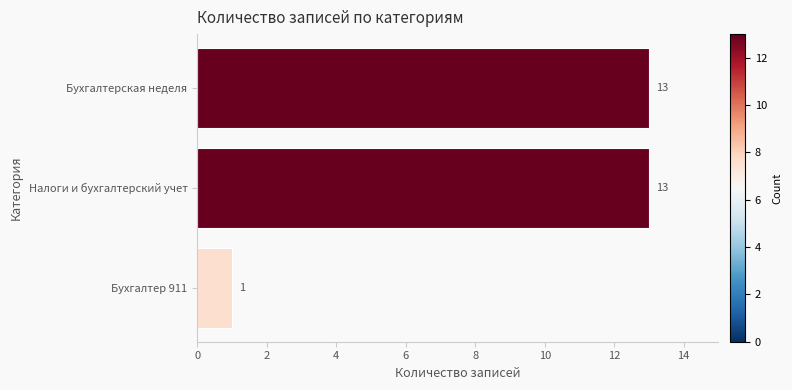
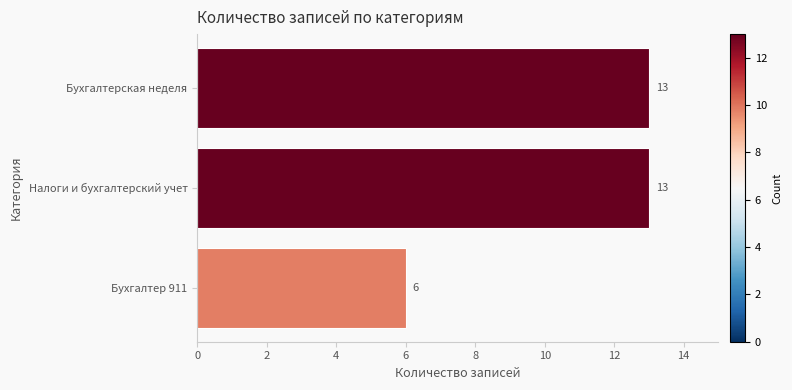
  {
    "Бухгалтерская неделя": 13,
    "Налоги и бухгалтерский учет": 13,
-   "Бухгалтер 911": 1
+   "Бухгалтер 911": 6
  }
